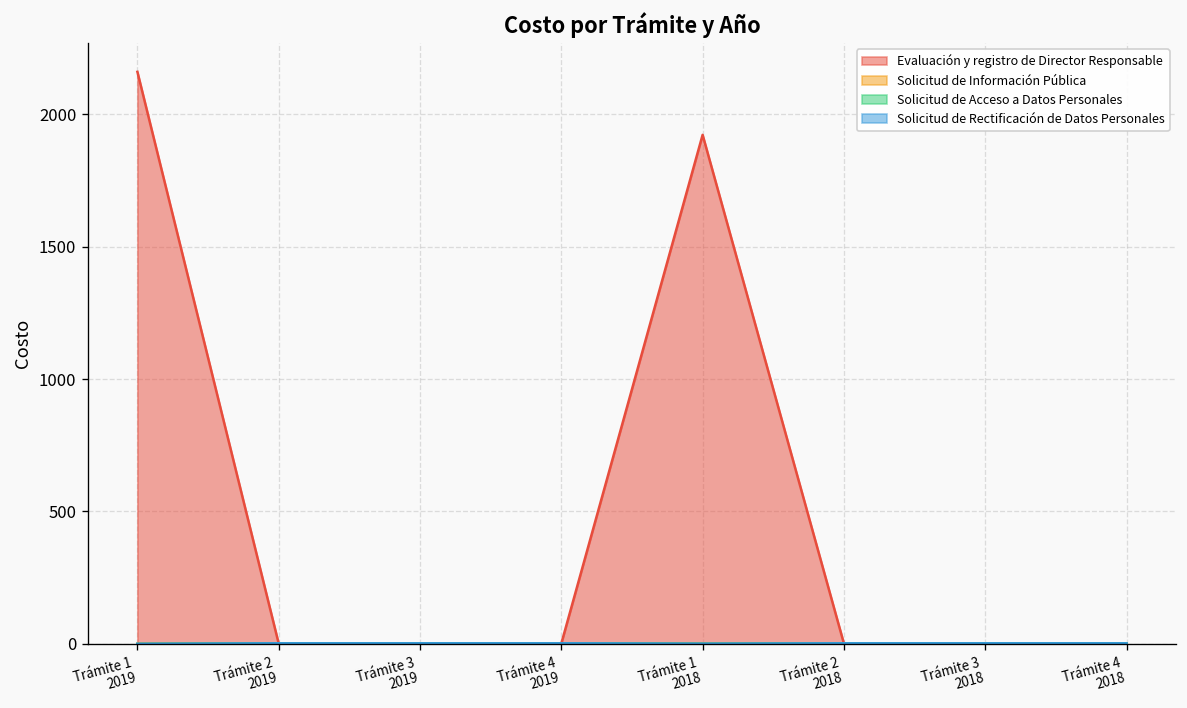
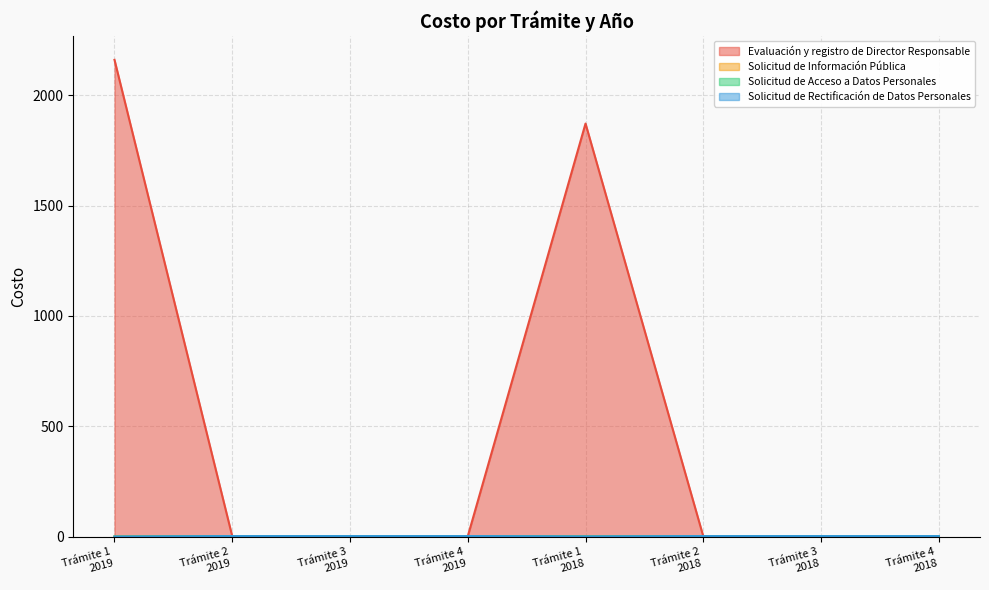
  {
    "Evaluación y registro de Director Responsable": {
      "Trámite 1 2019": 2160,
-     "Trámite 1 2018": 1920
+     "Trámite 1 2018": 1870
    },
    "Solicitud de Rectificación de Datos Personales": {
      "Trámite 1 2019": 0,
      "Trámite 1 2018": 0
    }
  }
